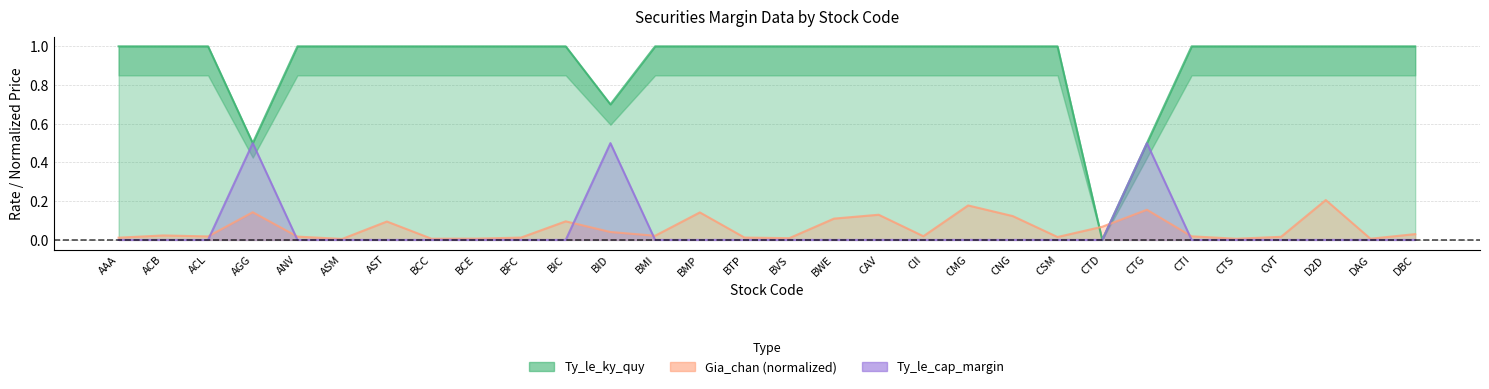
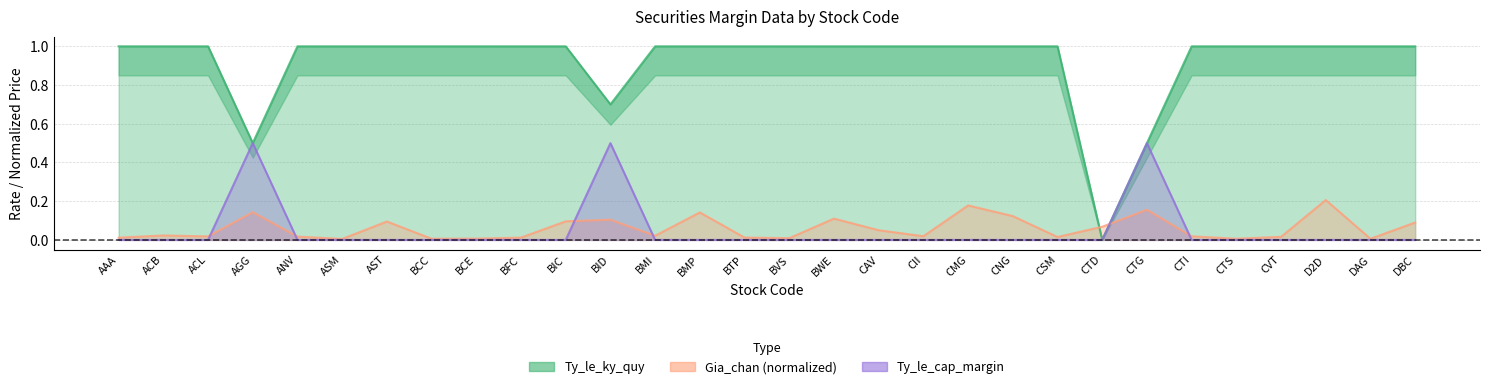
  {
    "Ty_le_ky_quy": {
      "AAA": 1.00,
      "ACB": 1.00,
      "ACL": 1.00,
      "ANV": 1.00,
      "ASM": 1.00,
      "AST": 1.00,
      "BCC": 1.00,
      "BCE": 1.00,
      "BFC": 1.00,
      "BIC": 1.00,
      "BID": 0.70,
      "BMI": 1.00,
      "BMP": 1.00,
      "BTP": 1.00,
      "BVS": 1.00,
      "BWE": 1.00,
      "CAV": 1.00,
      "CII": 1.00,
      "CMG": 1.00,
      "CNG": 1.00,
      "CSM": 1.00,
      "CTI": 1.00,
      "CTS": 1.00,
      "CVT": 1.00,
      "D2D": 1.00,
      "DAG": 1.00,
      "DBC": 1.00
    },
    "Gia_chan (normalized)": {
      "ACB": 0.02,
      "ACL": 0.02,
      "AGG": 0.14,
      "ANV": 0.02,
      "AST": 0.10,
      "BIC": 0.10,
-     "BID": 0.04,
+     "BID": 0.10,
      "BMI": 0.02,
      "BMP": 0.14,
      "BWE": 0.11,
-     "CAV": 0.13,
+     "CAV": 0.05,
      "CII": 0.02,
      "CMG": 0.18,
      "CNG": 0.12,
      "CSM": 0.02,
      "CTD": 0.07,
      "CTG": 0.16,
      "CTI": 0.02,
      "CVT": 0.02,
      "D2D": 0.21,
-     "DBC": 0.03
+     "DBC": 0.09
    },
    "Ty_le_cap_margin": {
      "ACB": 0.00,
      "ACL": 0.00,
      "ANV": 0.00,
      "AST": 0.00,
      "BIC": 0.00,
      "BID": 0.50,
      "BMI": 0.00,
      "BMP": 0.00,
      "BWE": 0.00,
      "CAV": 0.00,
      "CII": 0.00,
      "CMG": 0.00,
      "CNG": 0.00,
      "CSM": 0.00,
      "CTI": 0.00,
      "CVT": 0.00,
      "D2D": 0.00,
      "DBC": 0.00
    }
  }
